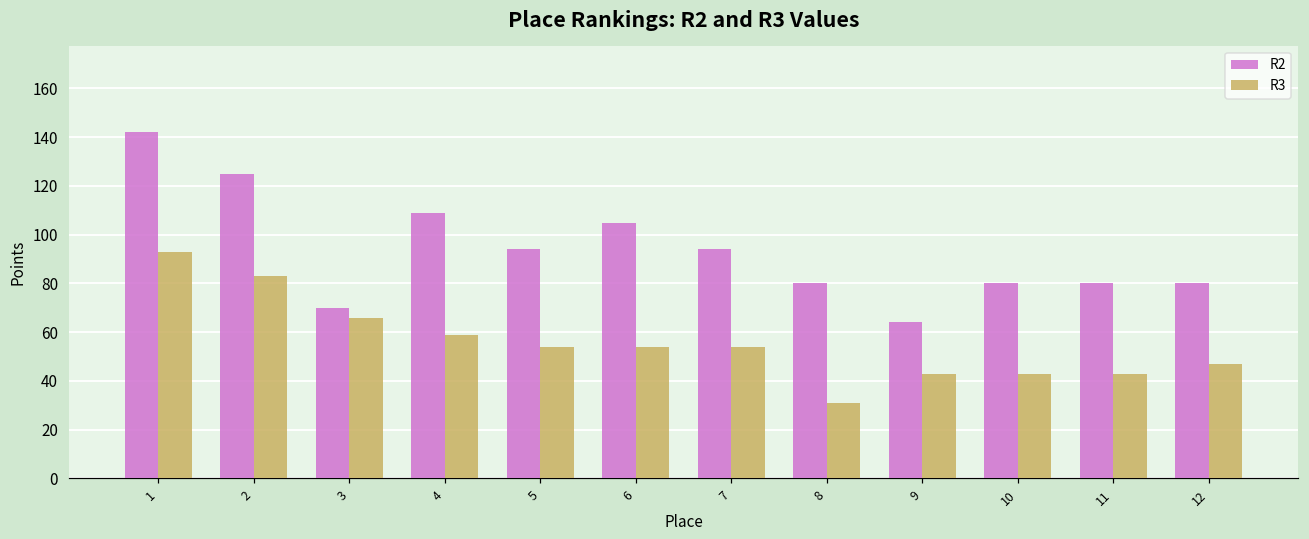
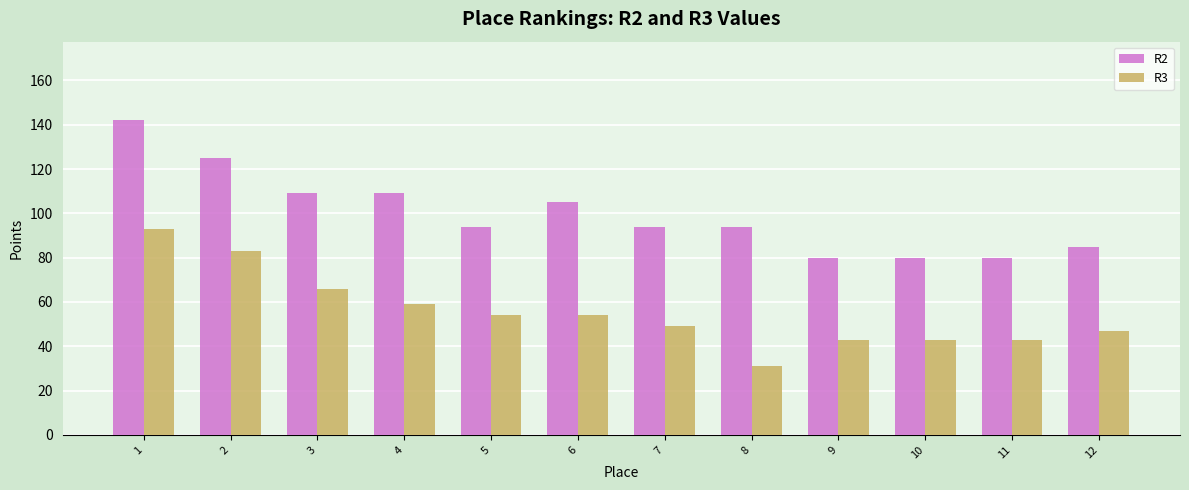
  {
    "R2": {
      "1": 142,
      "2": 125,
-     "3": 70,
+     "3": 109,
      "4": 109,
      "5": 94,
      "6": 105,
      "7": 94,
-     "8": 80,
-     "9": 64,
+     "8": 94,
+     "9": 80,
      "10": 80,
      "11": 80,
-     "12": 80
+     "12": 85
    },
    "R3": {
      "1": 93,
      "2": 83,
      "3": 66,
      "4": 59,
      "5": 54,
      "6": 54,
-     "7": 54,
+     "7": 49,
      "8": 31,
      "9": 43,
      "10": 43,
      "11": 43,
      "12": 47
    }
  }
